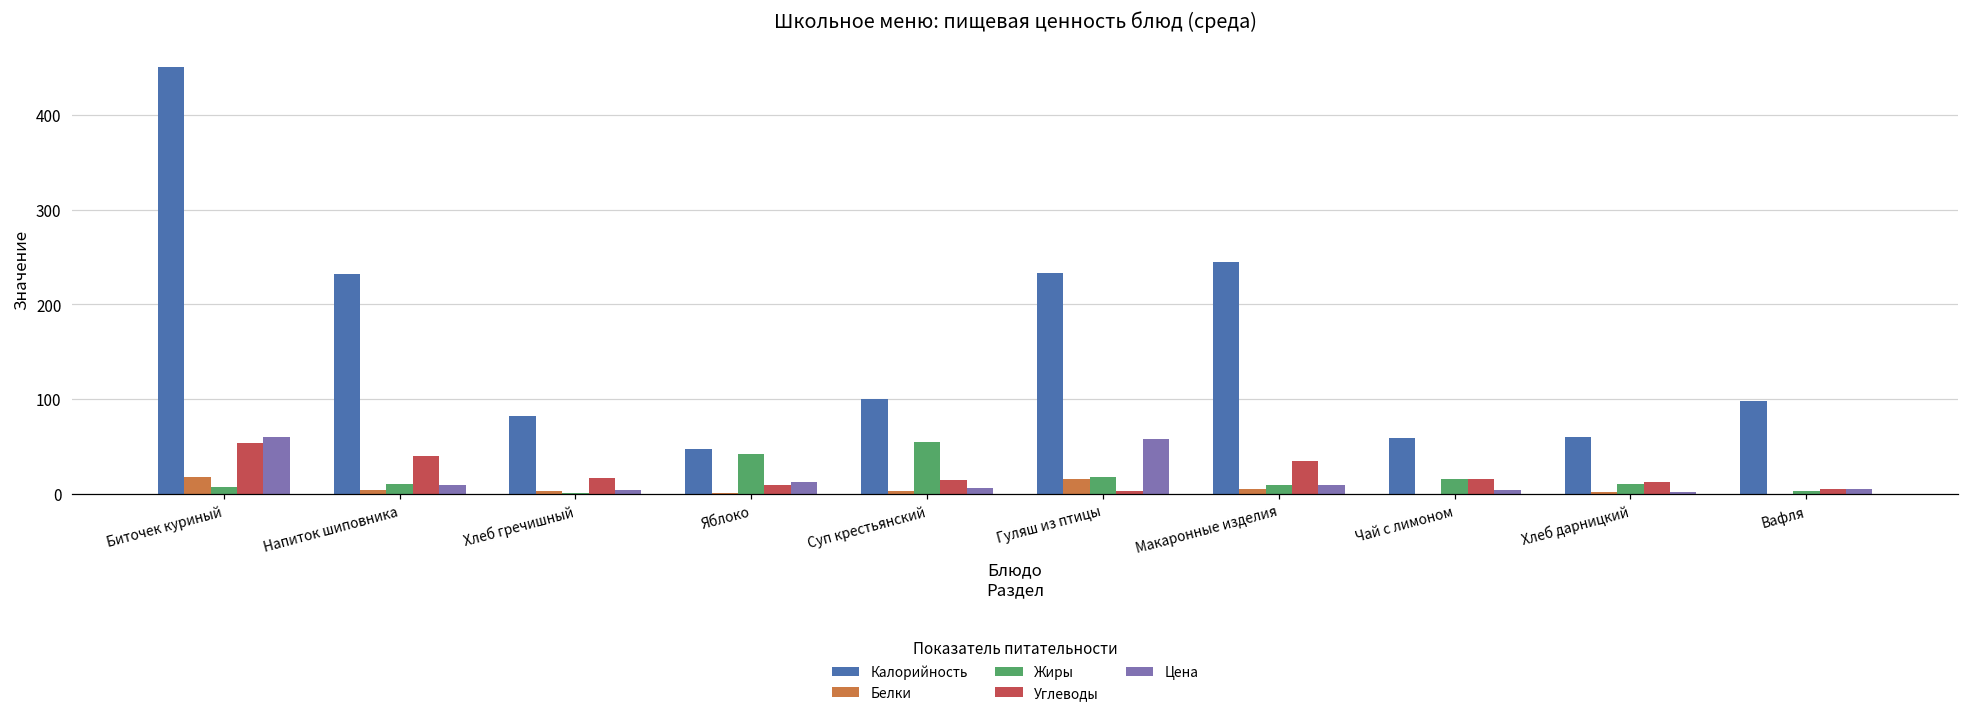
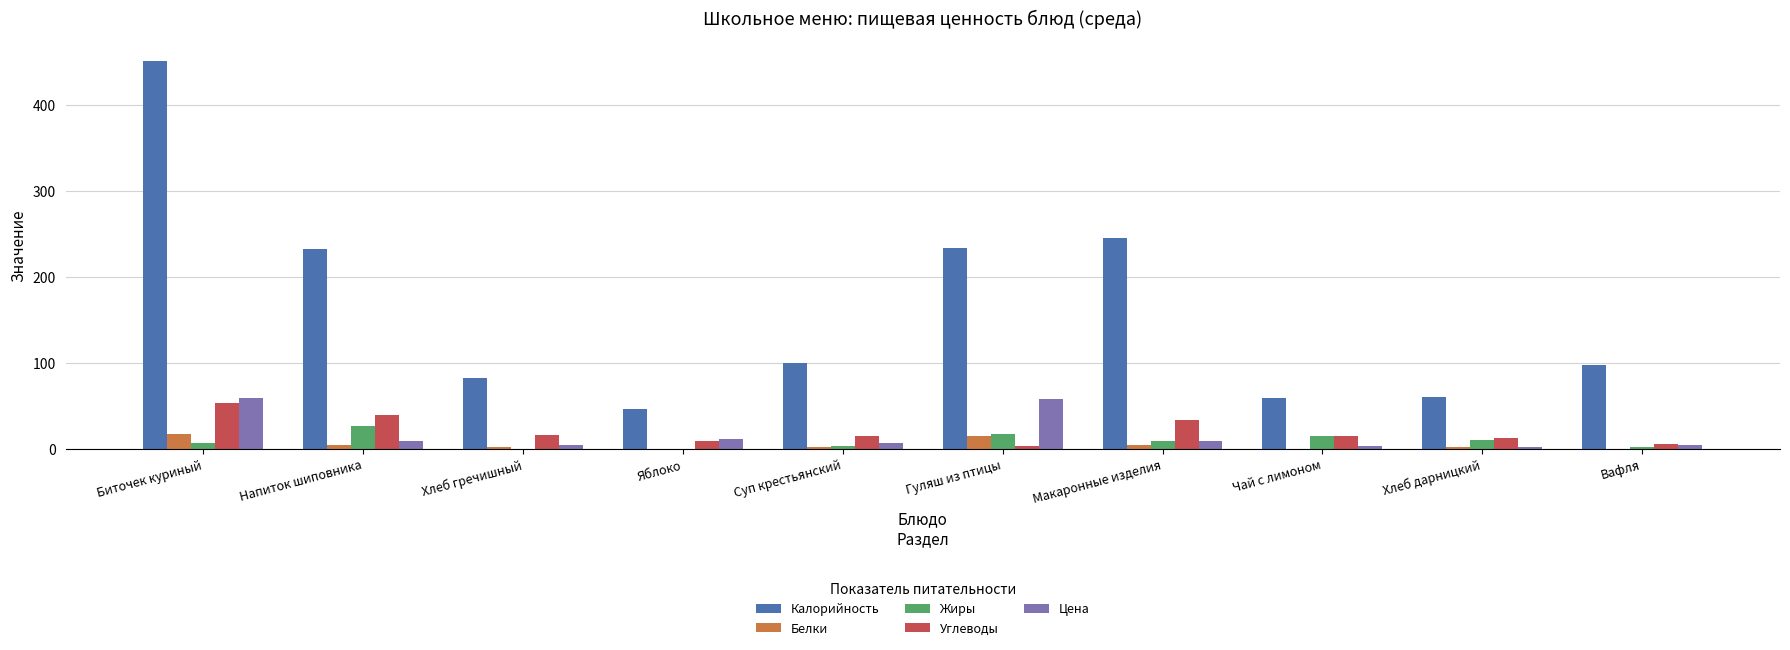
  {
    "Жиры": {
      "Биточек куриный": 10,
-     "Напиток шиповника": 10,
-     "Яблоко": 40,
-     "Суп крестьянский": 50,
+     "Напиток шиповника": 30,
+     "Яблоко": 0,
+     "Суп крестьянский": 0,
      "Гуляш из птицы": 20,
      "Макаронные изделия": 10,
      "Чай с лимоном": 20,
      "Хлеб дарницкий": 10
    }
  }
